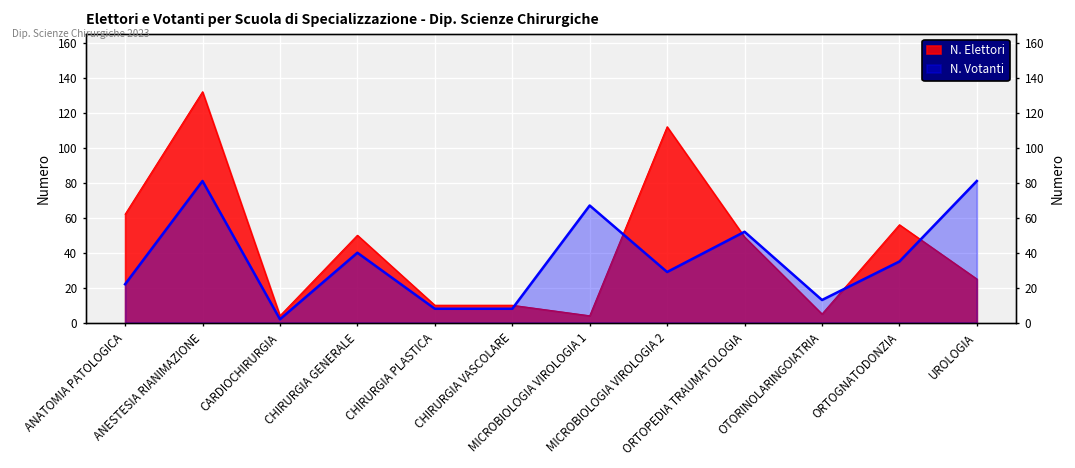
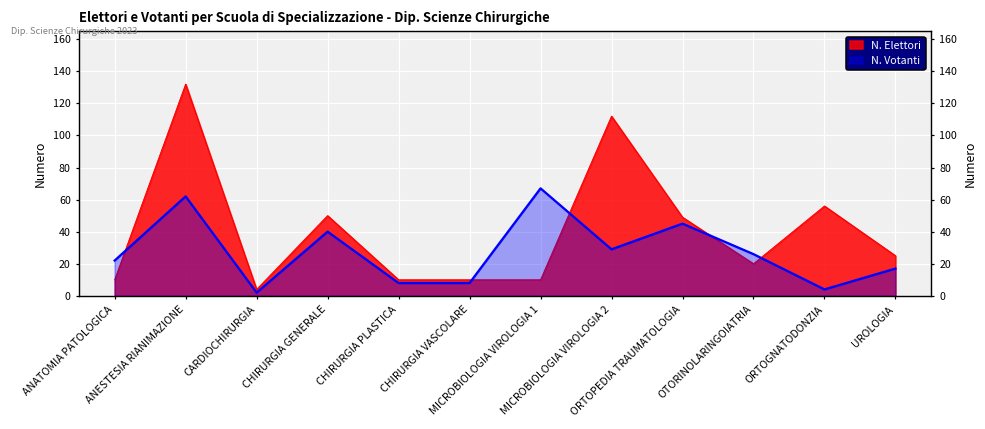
  {
    "N. Elettori": {
-     "ANATOMIA PATOLOGICA": 62,
+     "ANATOMIA PATOLOGICA": 10,
      "ANESTESIA RIANIMAZIONE": 132,
      "CARDIOCHIRURGIA": 4,
      "CHIRURGIA GENERALE": 50,
      "CHIRURGIA PLASTICA": 10,
      "CHIRURGIA VASCOLARE": 10,
-     "MICROBIOLOGIA VIROLOGIA 1": 4,
+     "MICROBIOLOGIA VIROLOGIA 1": 10,
      "MICROBIOLOGIA VIROLOGIA 2": 112,
      "ORTOPEDIA TRAUMATOLOGIA": 49,
-     "OTORINOLARINGOIATRIA": 5,
+     "OTORINOLARINGOIATRIA": 20,
      "ORTOGNATODONZIA": 56,
      "UROLOGIA": 25
    },
    "N. Votanti": {
      "ANATOMIA PATOLOGICA": 22,
-     "ANESTESIA RIANIMAZIONE": 81,
+     "ANESTESIA RIANIMAZIONE": 62,
      "CARDIOCHIRURGIA": 2,
      "CHIRURGIA GENERALE": 40,
      "CHIRURGIA PLASTICA": 8,
      "CHIRURGIA VASCOLARE": 8,
      "MICROBIOLOGIA VIROLOGIA 1": 67,
      "MICROBIOLOGIA VIROLOGIA 2": 29,
-     "ORTOPEDIA TRAUMATOLOGIA": 52,
-     "OTORINOLARINGOIATRIA": 13,
-     "ORTOGNATODONZIA": 35,
-     "UROLOGIA": 81
+     "ORTOPEDIA TRAUMATOLOGIA": 45,
+     "OTORINOLARINGOIATRIA": 26,
+     "ORTOGNATODONZIA": 4,
+     "UROLOGIA": 17
    }
  }
